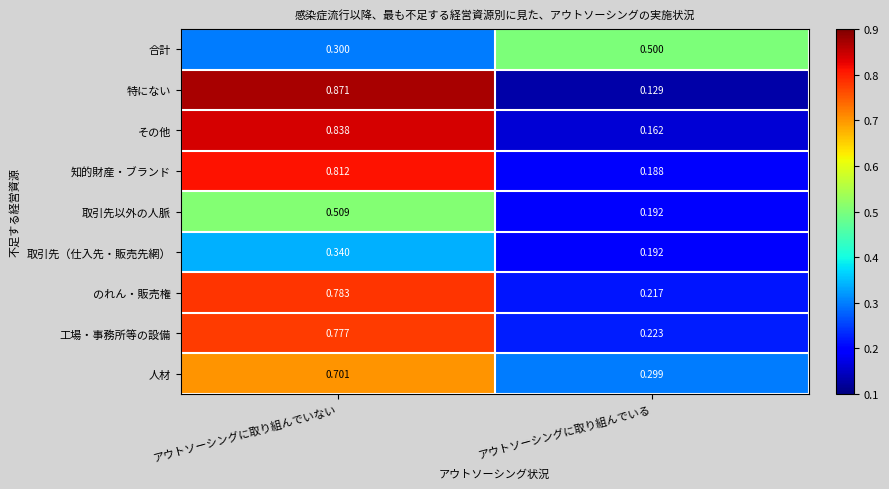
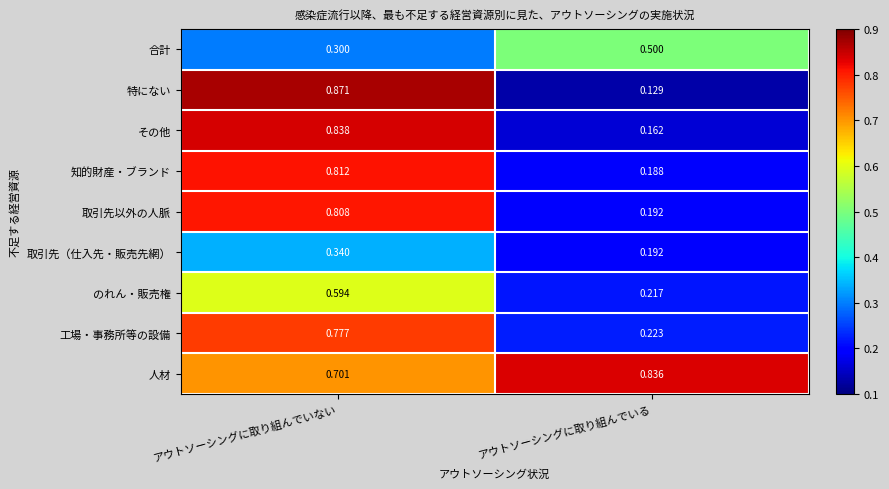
  {
    "合計": {
      "アウトソーシングに取り組んでいない": 0.300,
      "アウトソーシングに取り組んでいる": 0.500
    },
    "特にない": {
      "アウトソーシングに取り組んでいない": 0.871,
      "アウトソーシングに取り組んでいる": 0.129
    },
    "その他": {
      "アウトソーシングに取り組んでいない": 0.838,
      "アウトソーシングに取り組んでいる": 0.162
    },
    "知的財産・ブランド": {
      "アウトソーシングに取り組んでいない": 0.812,
      "アウトソーシングに取り組んでいる": 0.188
    },
    "取引先以外の人脈": {
-     "アウトソーシングに取り組んでいない": 0.509,
+     "アウトソーシングに取り組んでいない": 0.808,
      "アウトソーシングに取り組んでいる": 0.192
    },
    "取引先（仕入先・販売先網）": {
      "アウトソーシングに取り組んでいない": 0.340,
      "アウトソーシングに取り組んでいる": 0.192
    },
    "のれん・販売権": {
-     "アウトソーシングに取り組んでいない": 0.783,
+     "アウトソーシングに取り組んでいない": 0.594,
      "アウトソーシングに取り組んでいる": 0.217
    },
    "工場・事務所等の設備": {
      "アウトソーシングに取り組んでいない": 0.777,
      "アウトソーシングに取り組んでいる": 0.223
    },
    "人材": {
      "アウトソーシングに取り組んでいない": 0.701,
-     "アウトソーシングに取り組んでいる": 0.299
+     "アウトソーシングに取り組んでいる": 0.836
    }
  }
